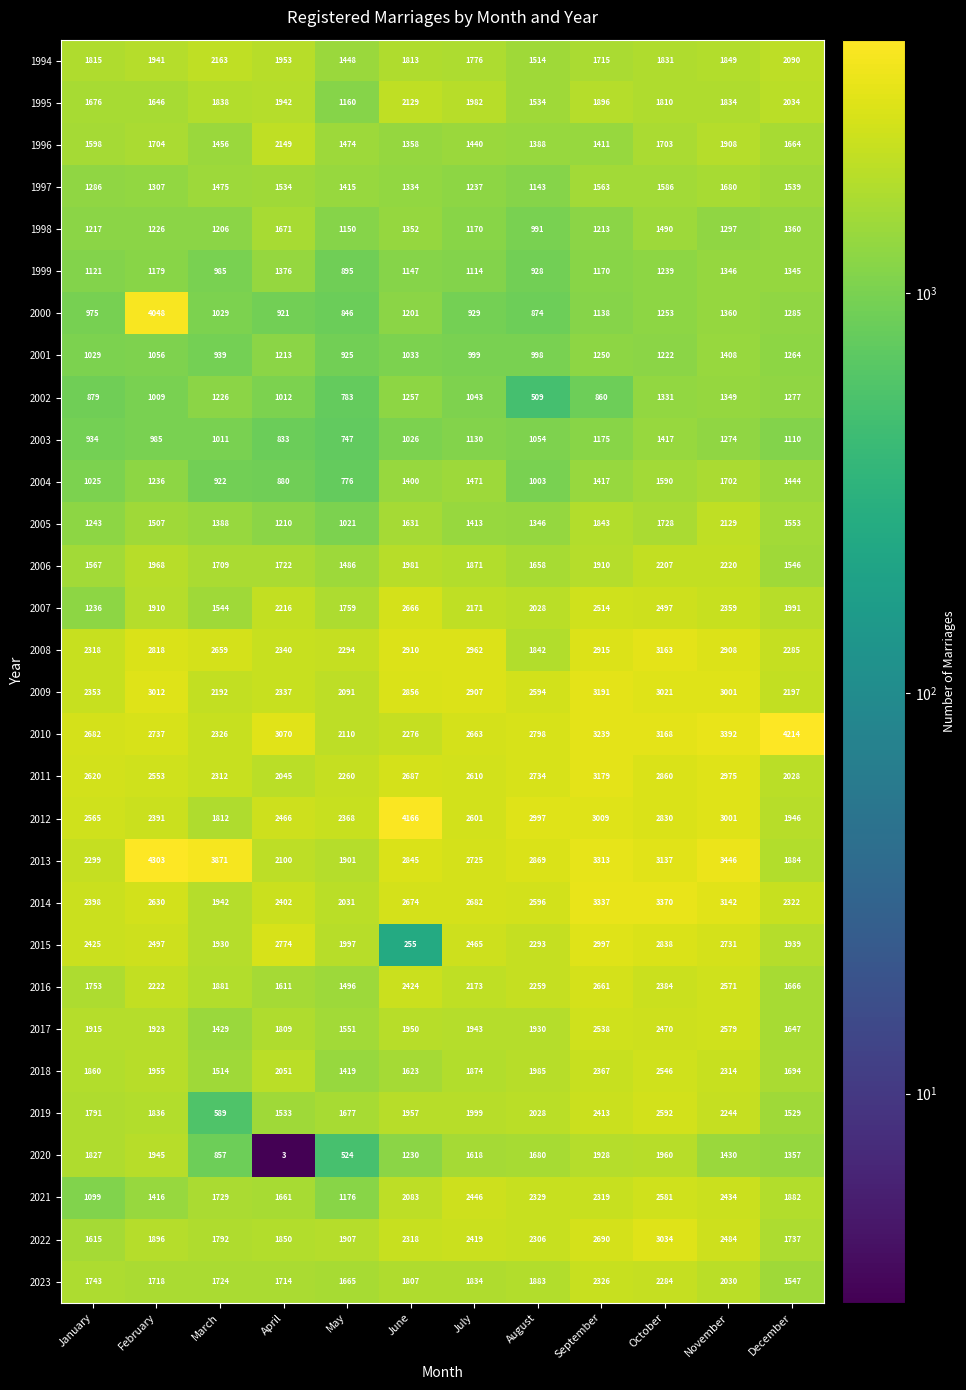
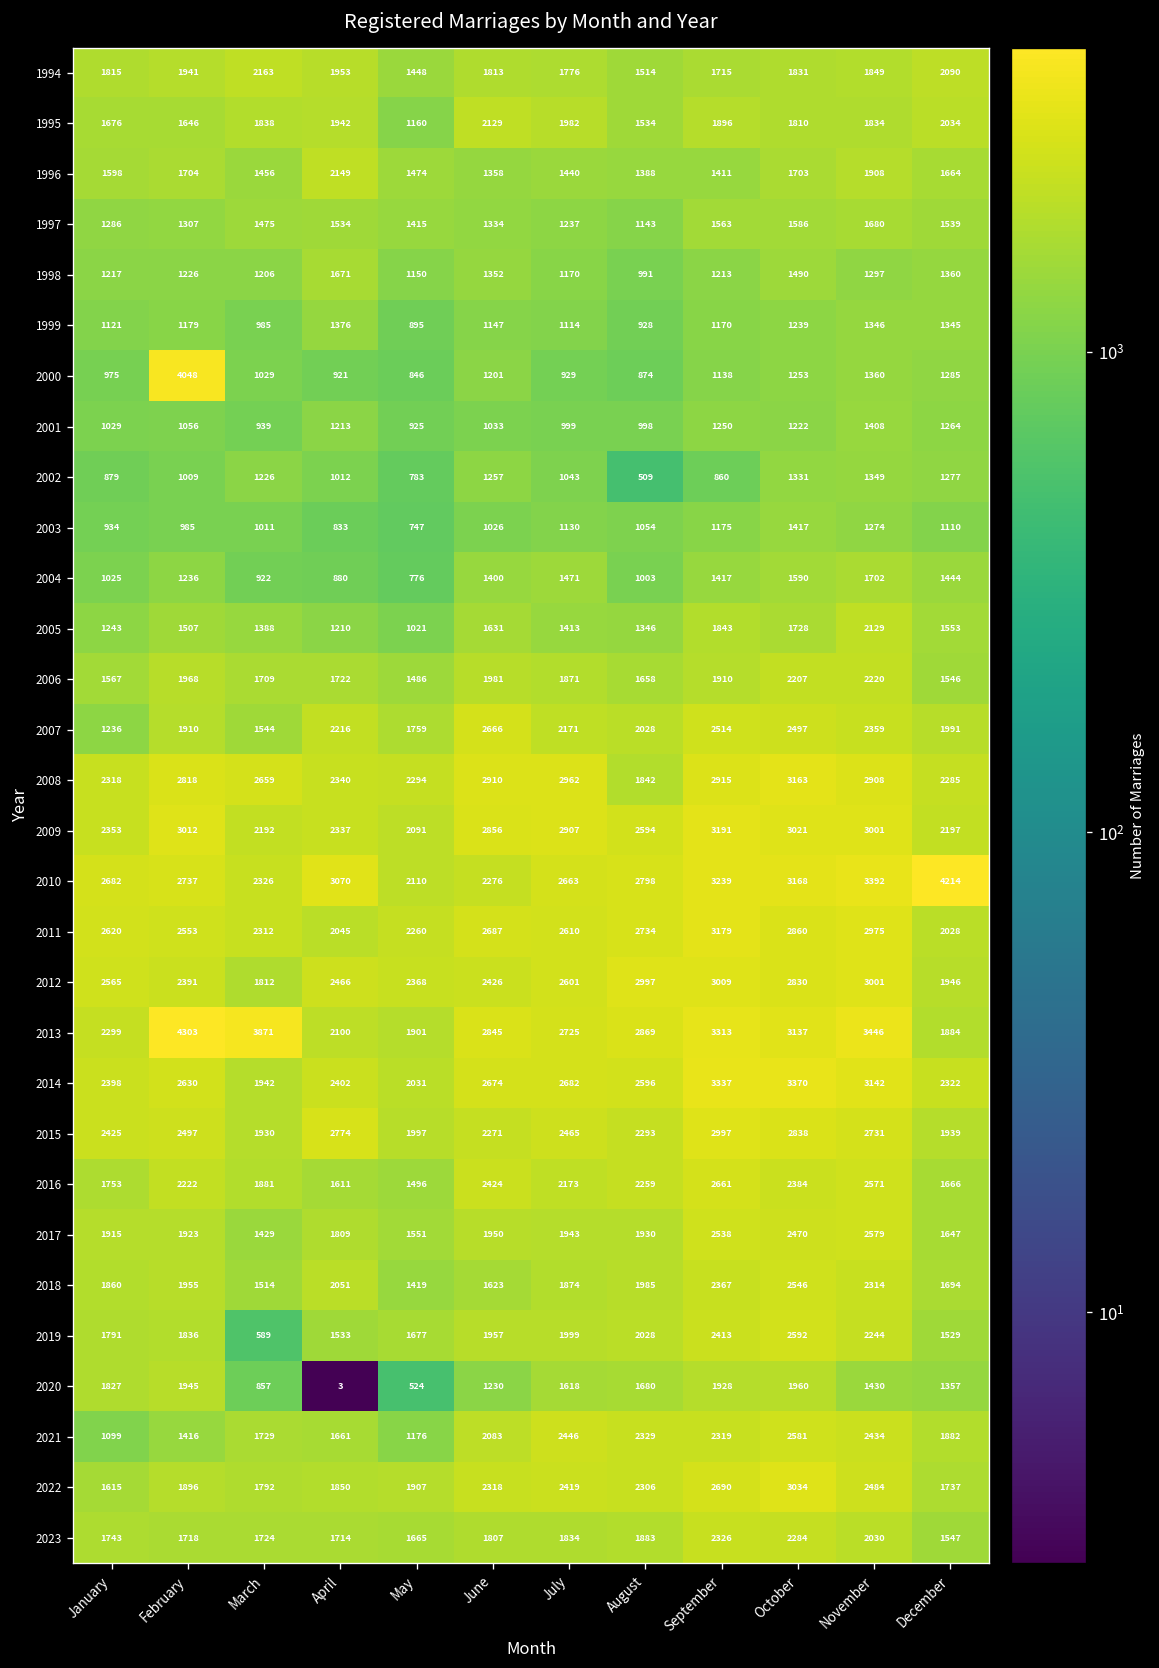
  {
    "2012": {
      "January": 2565,
      "February": 2391,
      "March": 1812,
      "April": 2466,
      "May": 2368,
-     "June": 4166,
+     "June": 2426,
      "July": 2601,
      "August": 2997,
      "September": 3009,
      "October": 2830,
      "November": 3001,
      "December": 1946
    },
    "2015": {
      "January": 2425,
      "February": 2497,
      "March": 1930,
      "April": 2774,
      "May": 1997,
-     "June": 255,
+     "June": 2271,
      "July": 2465,
      "August": 2293,
      "September": 2997,
      "October": 2838,
      "November": 2731,
      "December": 1939
    }
  }
